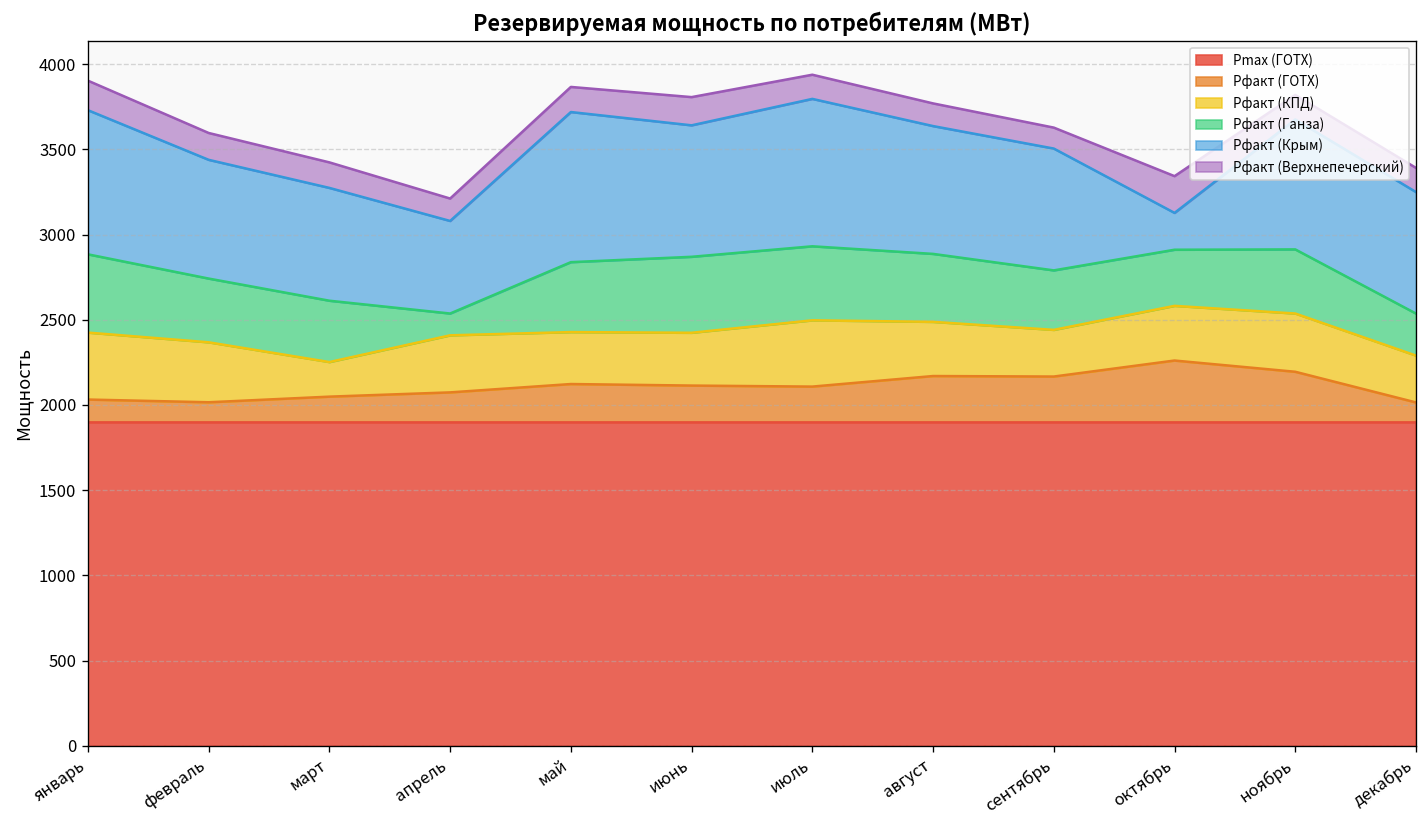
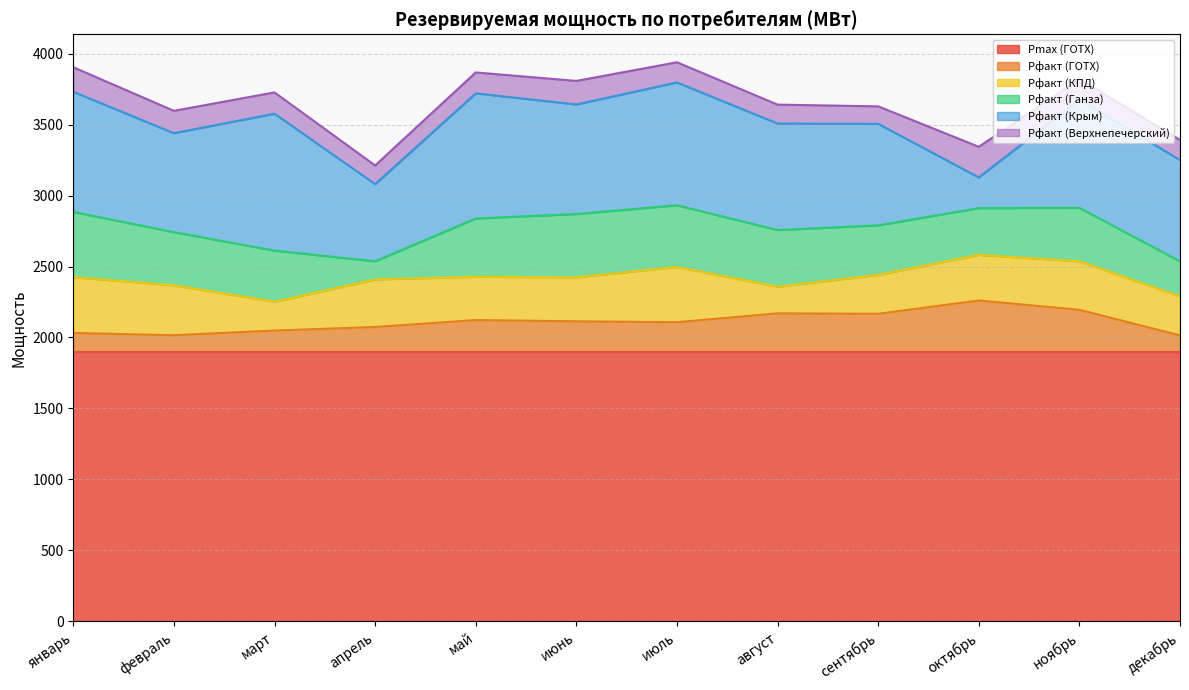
  {
    "Рфакт (КПД)": {
      "январь": 390,
      "февраль": 350,
      "март": 200,
      "апрель": 340,
      "май": 310,
      "июнь": 310,
      "июль": 390,
-     "август": 320,
+     "август": 190,
      "сентябрь": 270,
      "октябрь": 320,
      "ноябрь": 340,
      "декабрь": 280
    },
    "Рфакт (Ганза)": {
      "январь": 460,
      "февраль": 370,
      "март": 360,
      "апрель": 130,
      "май": 410,
      "июнь": 450,
      "июль": 430,
      "август": 400,
      "сентябрь": 350,
      "октябрь": 330,
      "ноябрь": 380,
      "декабрь": 250
    },
    "Рфакт (Крым)": {
      "январь": 850,
      "февраль": 700,
-     "март": 660,
+     "март": 960,
      "апрель": 540,
      "май": 880,
      "июнь": 770,
      "июль": 870,
      "август": 750,
      "сентябрь": 720,
      "октябрь": 220,
      "декабрь": 710
    },
    "Рфакт (Верхнепечерский)": {
      "январь": 170,
      "февраль": 160,
      "март": 150,
      "апрель": 130,
      "май": 150,
      "июнь": 170,
      "июль": 140,
      "август": 130,
      "сентябрь": 120,
      "октябрь": 220,
      "декабрь": 140
    }
  }
